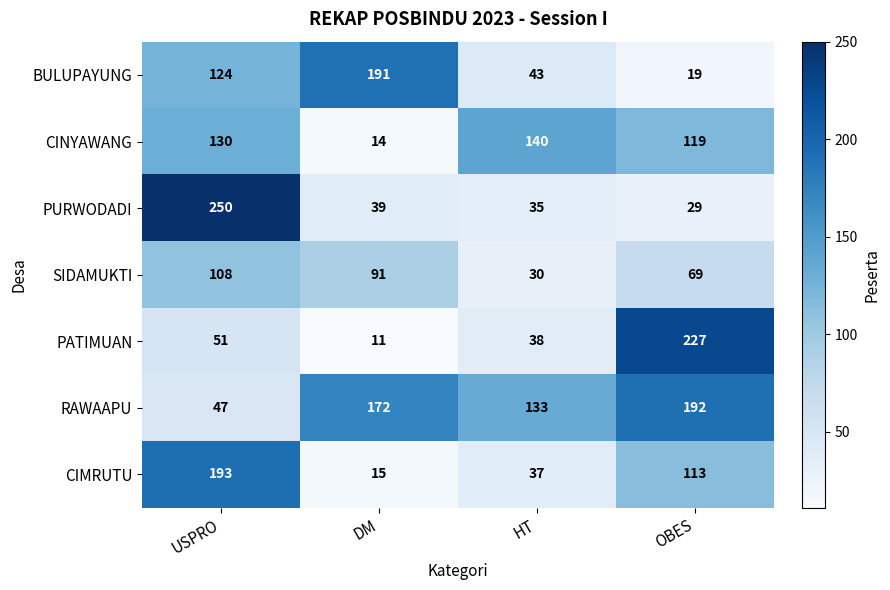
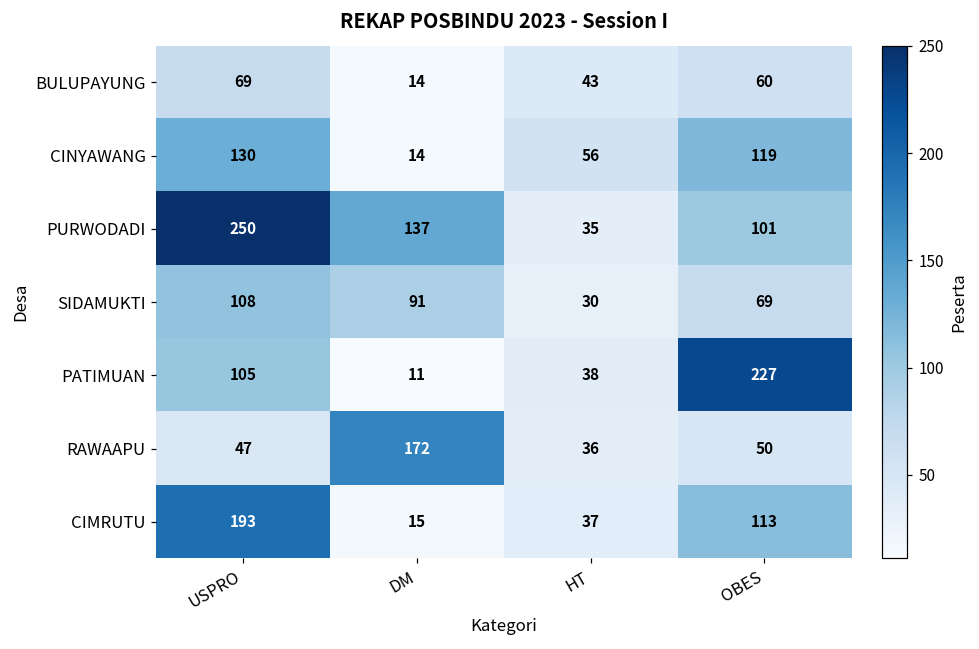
  {
    "BULUPAYUNG": {
-     "USPRO": 124,
-     "DM": 191,
+     "USPRO": 69,
+     "DM": 14,
      "HT": 43,
-     "OBES": 19
+     "OBES": 60
    },
    "CINYAWANG": {
      "USPRO": 130,
      "DM": 14,
-     "HT": 140,
+     "HT": 56,
      "OBES": 119
    },
    "PURWODADI": {
      "USPRO": 250,
-     "DM": 39,
+     "DM": 137,
      "HT": 35,
-     "OBES": 29
+     "OBES": 101
    },
    "SIDAMUKTI": {
      "USPRO": 108,
      "DM": 91,
      "HT": 30,
      "OBES": 69
    },
    "PATIMUAN": {
-     "USPRO": 51,
+     "USPRO": 105,
      "DM": 11,
      "HT": 38,
      "OBES": 227
    },
    "RAWAAPU": {
      "USPRO": 47,
      "DM": 172,
-     "HT": 133,
-     "OBES": 192
+     "HT": 36,
+     "OBES": 50
    },
    "CIMRUTU": {
      "USPRO": 193,
      "DM": 15,
      "HT": 37,
      "OBES": 113
    }
  }
